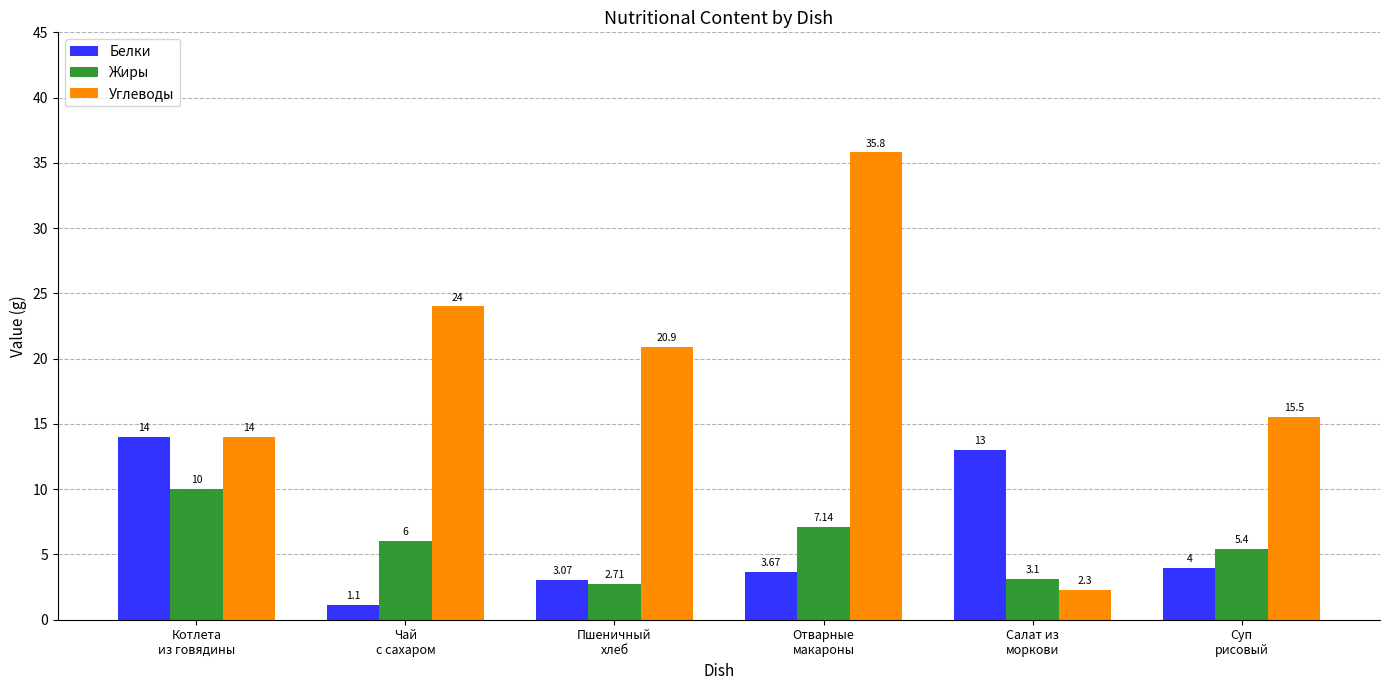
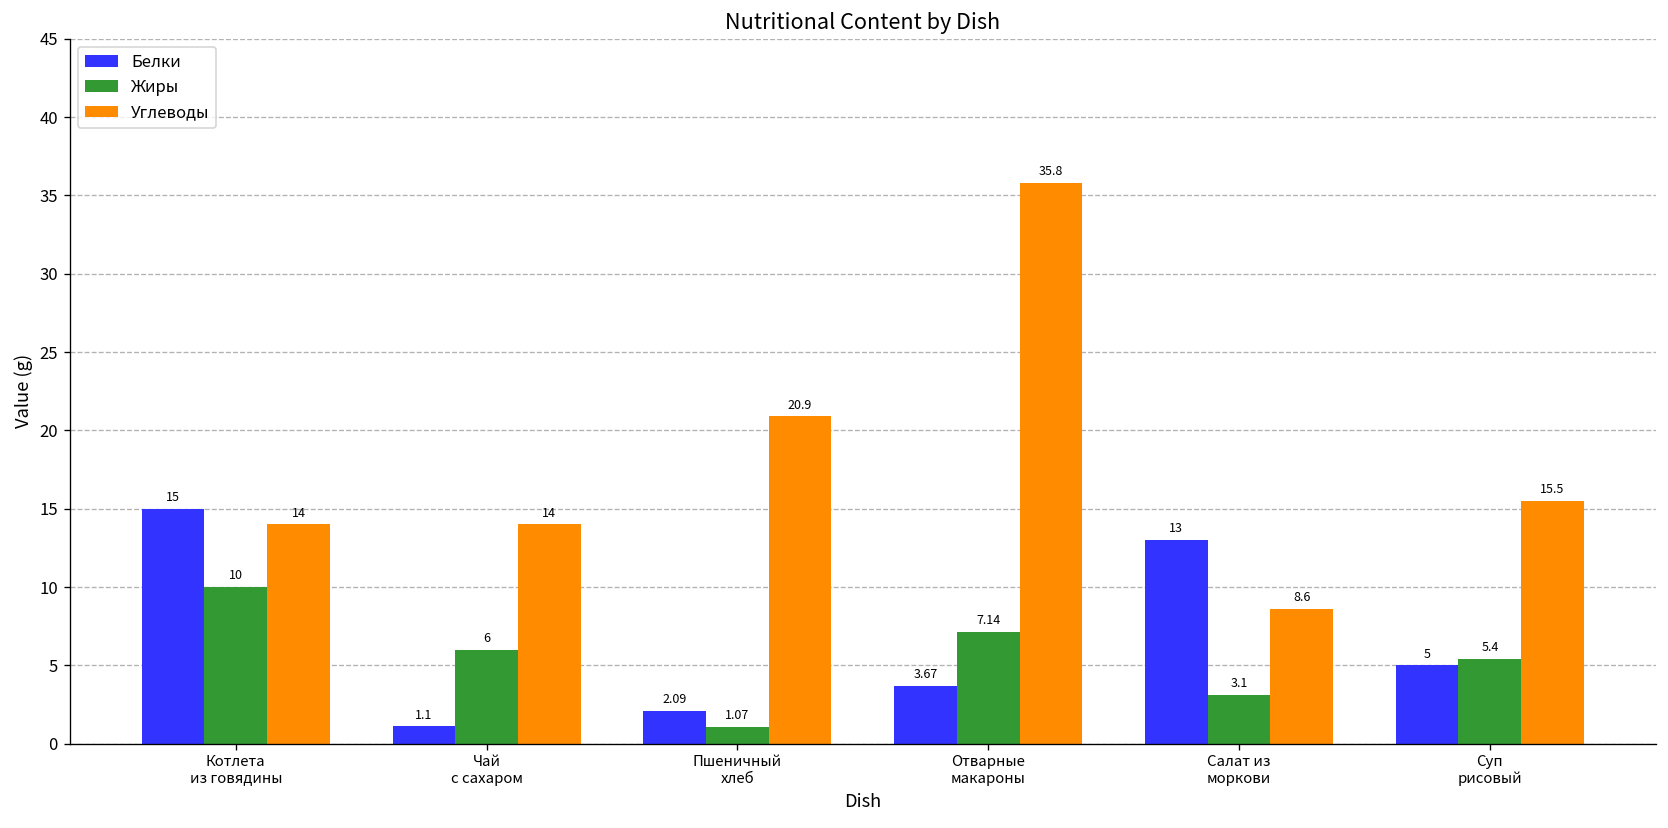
  {
    "Белки": {
-     "Котлета из говядины": 14,
+     "Котлета из говядины": 15,
      "Чай с сахаром": 1.1,
-     "Пшеничный хлеб": 3.07,
+     "Пшеничный хлеб": 2.09,
      "Отварные макароны": 3.67,
      "Салат из моркови": 13,
-     "Суп рисовый": 4
+     "Суп рисовый": 5
    },
    "Жиры": {
      "Котлета из говядины": 10,
      "Чай с сахаром": 6,
-     "Пшеничный хлеб": 2.71,
+     "Пшеничный хлеб": 1.07,
      "Отварные макароны": 7.14,
      "Салат из моркови": 3.1,
      "Суп рисовый": 5.4
    },
    "Углеводы": {
      "Котлета из говядины": 14,
-     "Чай с сахаром": 24,
+     "Чай с сахаром": 14,
      "Пшеничный хлеб": 20.9,
      "Отварные макароны": 35.8,
-     "Салат из моркови": 2.3,
+     "Салат из моркови": 8.6,
      "Суп рисовый": 15.5
    }
  }
